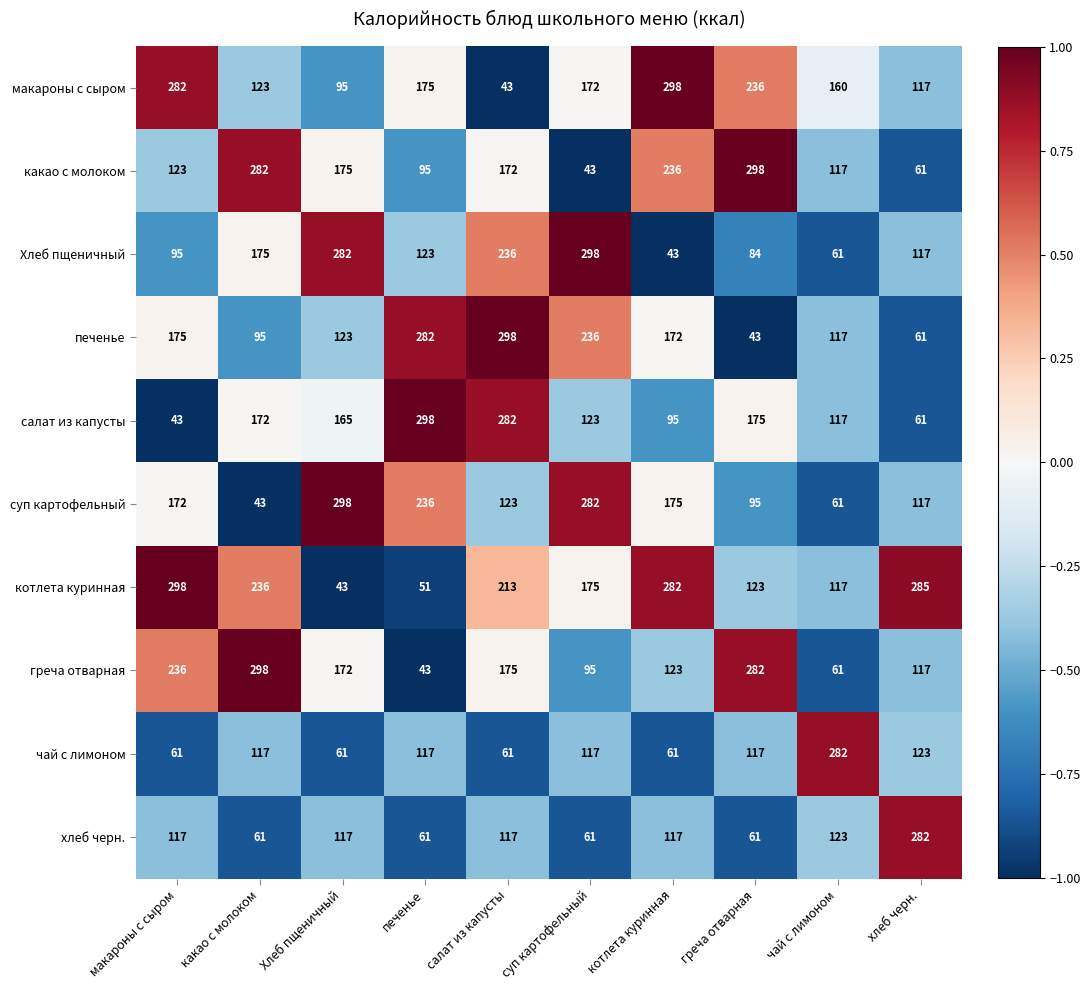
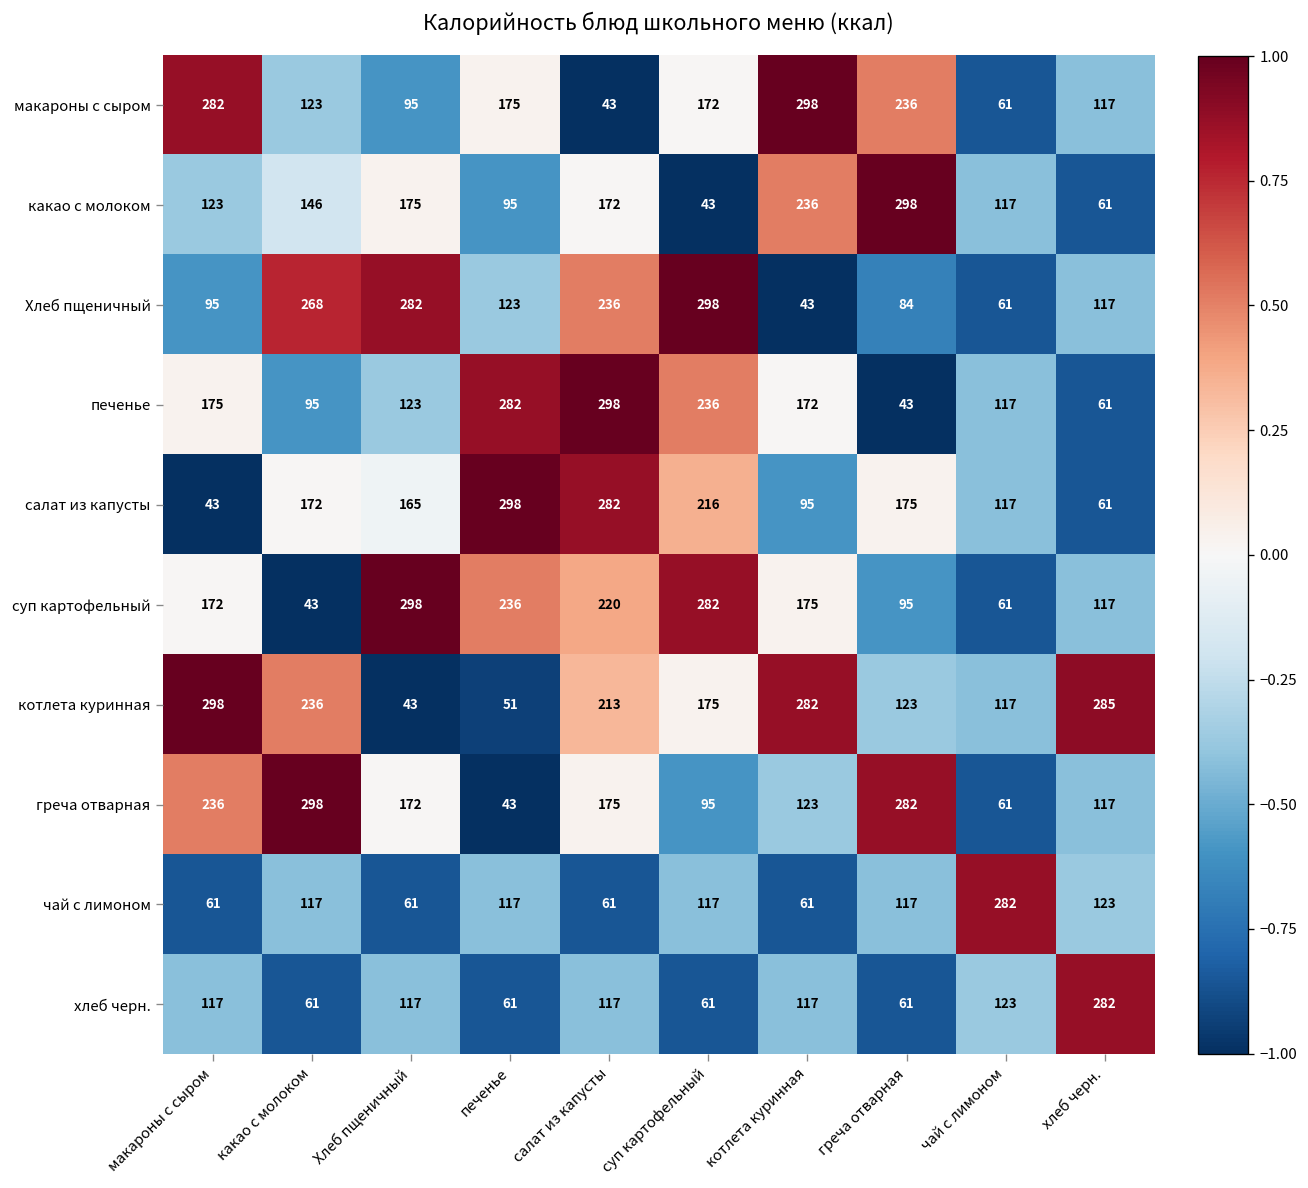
  {
    "макароны с сыром": {
      "макароны с сыром": 282,
      "какао с молоком": 123,
      "Хлеб пщеничный": 95,
      "печенье": 175,
      "салат из капусты": 43,
      "суп картофельный": 172,
      "котлета куринная": 298,
      "греча отварная": 236,
-     "чай с лимоном": 160,
+     "чай с лимоном": 61,
      "хлеб черн.": 117
    },
    "какао с молоком": {
      "макароны с сыром": 123,
-     "какао с молоком": 282,
+     "какао с молоком": 146,
      "Хлеб пщеничный": 175,
      "печенье": 95,
      "салат из капусты": 172,
      "суп картофельный": 43,
      "котлета куринная": 236,
      "греча отварная": 298,
      "чай с лимоном": 117,
      "хлеб черн.": 61
    },
    "Хлеб пщеничный": {
      "макароны с сыром": 95,
-     "какао с молоком": 175,
+     "какао с молоком": 268,
      "Хлеб пщеничный": 282,
      "печенье": 123,
      "салат из капусты": 236,
      "суп картофельный": 298,
      "котлета куринная": 43,
      "греча отварная": 84,
      "чай с лимоном": 61,
      "хлеб черн.": 117
    },
    "печенье": {
      "макароны с сыром": 175,
      "какао с молоком": 95,
      "Хлеб пщеничный": 123,
      "печенье": 282,
      "салат из капусты": 298,
      "суп картофельный": 236,
      "котлета куринная": 172,
      "греча отварная": 43,
      "чай с лимоном": 117,
      "хлеб черн.": 61
    },
    "салат из капусты": {
      "макароны с сыром": 43,
      "какао с молоком": 172,
      "Хлеб пщеничный": 165,
      "печенье": 298,
      "салат из капусты": 282,
-     "суп картофельный": 123,
+     "суп картофельный": 216,
      "котлета куринная": 95,
      "греча отварная": 175,
      "чай с лимоном": 117,
      "хлеб черн.": 61
    },
    "суп картофельный": {
      "макароны с сыром": 172,
      "какао с молоком": 43,
      "Хлеб пщеничный": 298,
      "печенье": 236,
-     "салат из капусты": 123,
+     "салат из капусты": 220,
      "суп картофельный": 282,
      "котлета куринная": 175,
      "греча отварная": 95,
      "чай с лимоном": 61,
      "хлеб черн.": 117
    },
    "котлета куринная": {
      "макароны с сыром": 298,
      "какао с молоком": 236,
      "Хлеб пщеничный": 43,
      "печенье": 51,
      "салат из капусты": 213,
      "суп картофельный": 175,
      "котлета куринная": 282,
      "греча отварная": 123,
      "чай с лимоном": 117,
      "хлеб черн.": 285
    },
    "греча отварная": {
      "макароны с сыром": 236,
      "какао с молоком": 298,
      "Хлеб пщеничный": 172,
      "печенье": 43,
      "салат из капусты": 175,
      "суп картофельный": 95,
      "котлета куринная": 123,
      "греча отварная": 282,
      "чай с лимоном": 61,
      "хлеб черн.": 117
    },
    "чай с лимоном": {
      "макароны с сыром": 61,
      "какао с молоком": 117,
      "Хлеб пщеничный": 61,
      "печенье": 117,
      "салат из капусты": 61,
      "суп картофельный": 117,
      "котлета куринная": 61,
      "греча отварная": 117,
      "чай с лимоном": 282,
      "хлеб черн.": 123
    },
    "хлеб черн.": {
      "макароны с сыром": 117,
      "какао с молоком": 61,
      "Хлеб пщеничный": 117,
      "печенье": 61,
      "салат из капусты": 117,
      "суп картофельный": 61,
      "котлета куринная": 117,
      "греча отварная": 61,
      "чай с лимоном": 123,
      "хлеб черн.": 282
    }
  }
